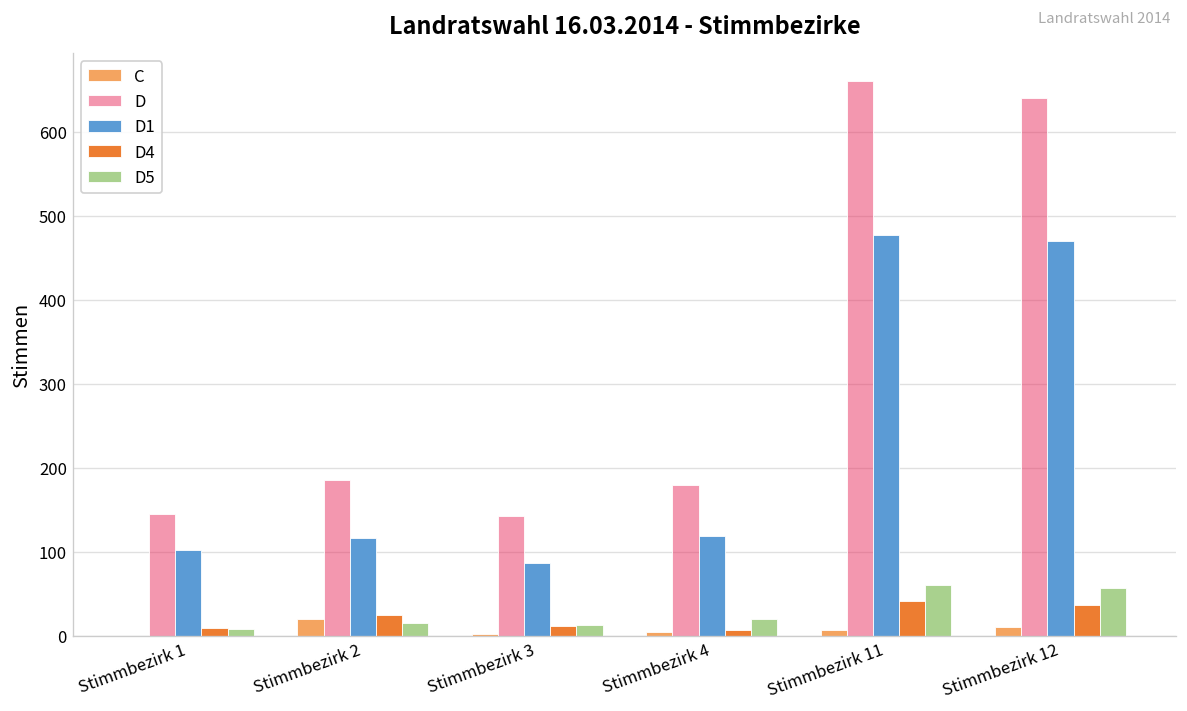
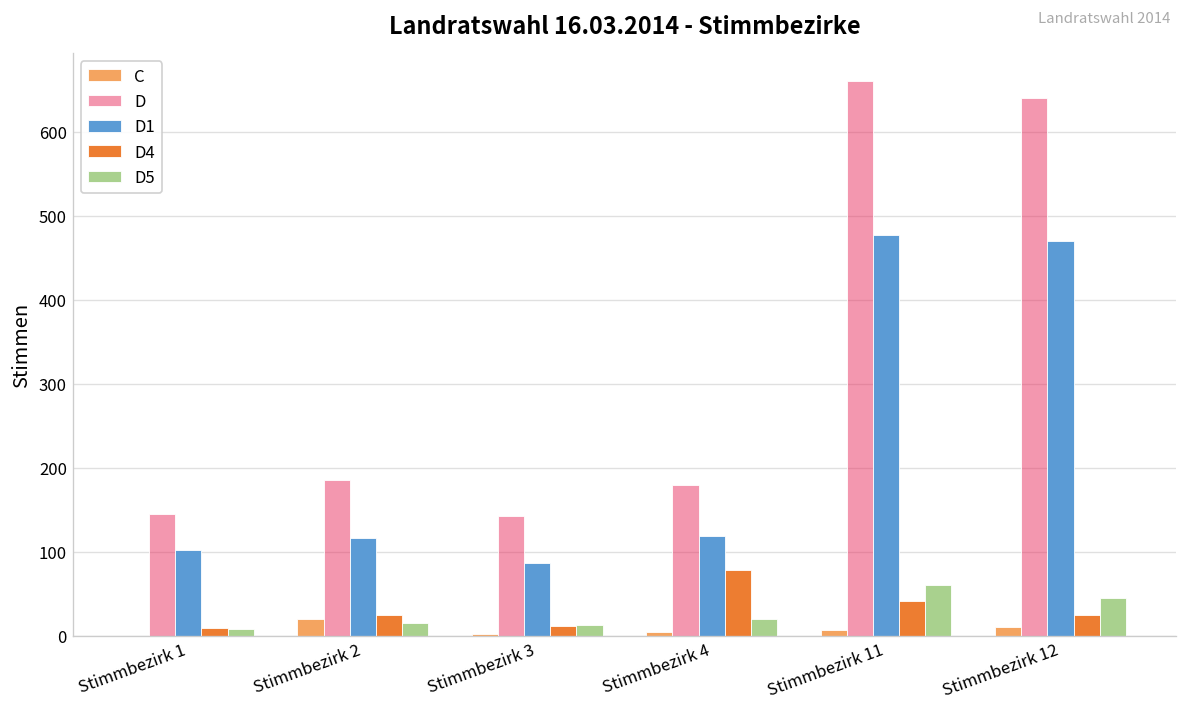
  {
    "C": {
      "Stimmbezirk 1": 0,
      "Stimmbezirk 2": 20,
      "Stimmbezirk 4": 10,
      "Stimmbezirk 11": 10,
      "Stimmbezirk 12": 10
    },
    "D": {
      "Stimmbezirk 1": 150,
      "Stimmbezirk 2": 190,
      "Stimmbezirk 3": 140,
      "Stimmbezirk 4": 180,
      "Stimmbezirk 11": 660,
      "Stimmbezirk 12": 640
    },
    "D1": {
      "Stimmbezirk 1": 100,
      "Stimmbezirk 2": 120,
      "Stimmbezirk 3": 90,
      "Stimmbezirk 4": 120,
      "Stimmbezirk 11": 480,
      "Stimmbezirk 12": 470
    },
    "D4": {
      "Stimmbezirk 1": 10,
      "Stimmbezirk 2": 30,
      "Stimmbezirk 3": 10,
-     "Stimmbezirk 4": 10,
+     "Stimmbezirk 4": 80,
      "Stimmbezirk 11": 40,
-     "Stimmbezirk 12": 40
+     "Stimmbezirk 12": 30
    },
    "D5": {
      "Stimmbezirk 1": 10,
      "Stimmbezirk 2": 20,
      "Stimmbezirk 3": 10,
      "Stimmbezirk 4": 20,
      "Stimmbezirk 11": 60,
-     "Stimmbezirk 12": 60
+     "Stimmbezirk 12": 50
    }
  }
